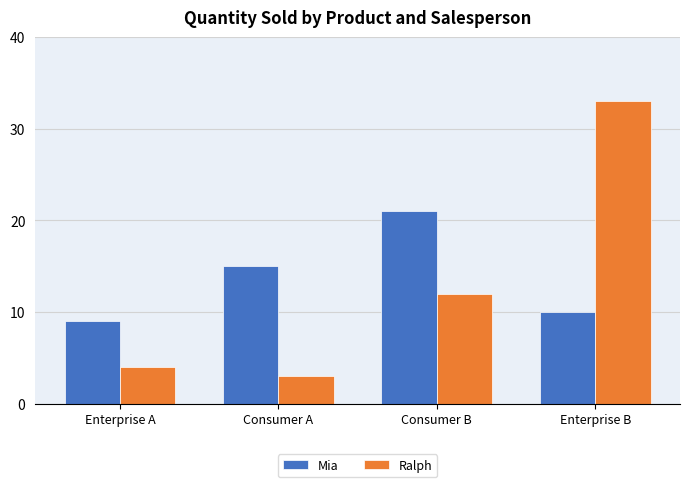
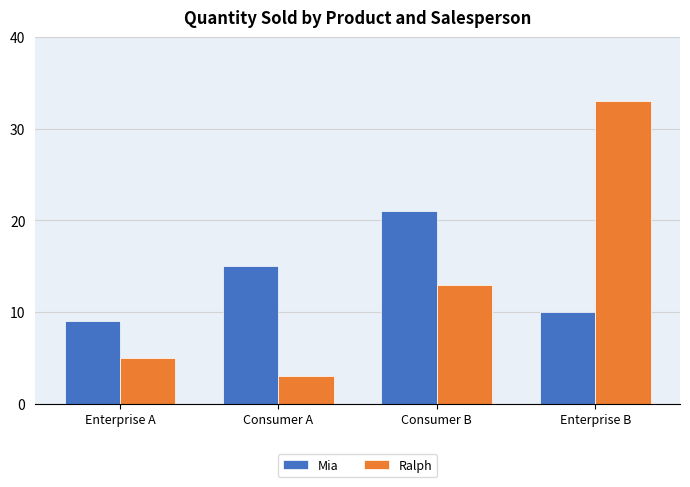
  {
    "Mia": {
      "Enterprise A": 9,
      "Consumer A": 15,
      "Consumer B": 21,
      "Enterprise B": 10
    },
    "Ralph": {
-     "Enterprise A": 4,
+     "Enterprise A": 5,
      "Consumer A": 3,
-     "Consumer B": 12,
+     "Consumer B": 13,
      "Enterprise B": 33
    }
  }
